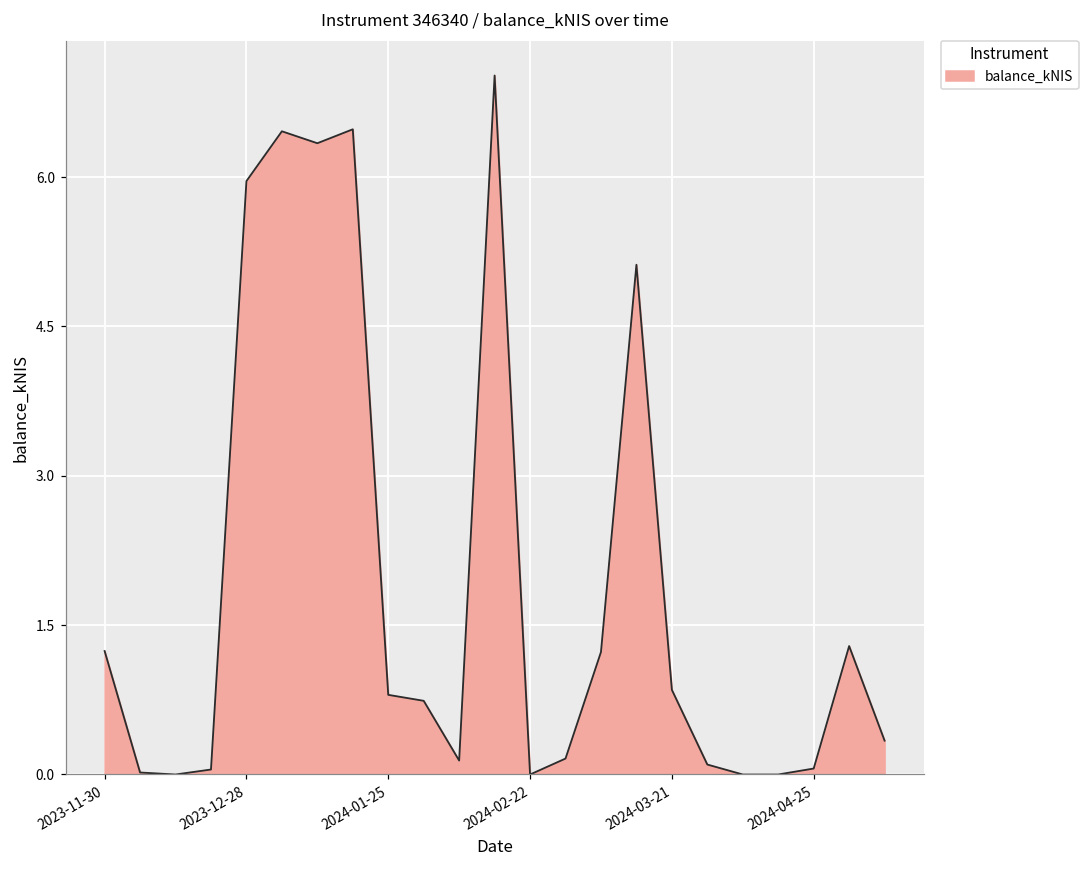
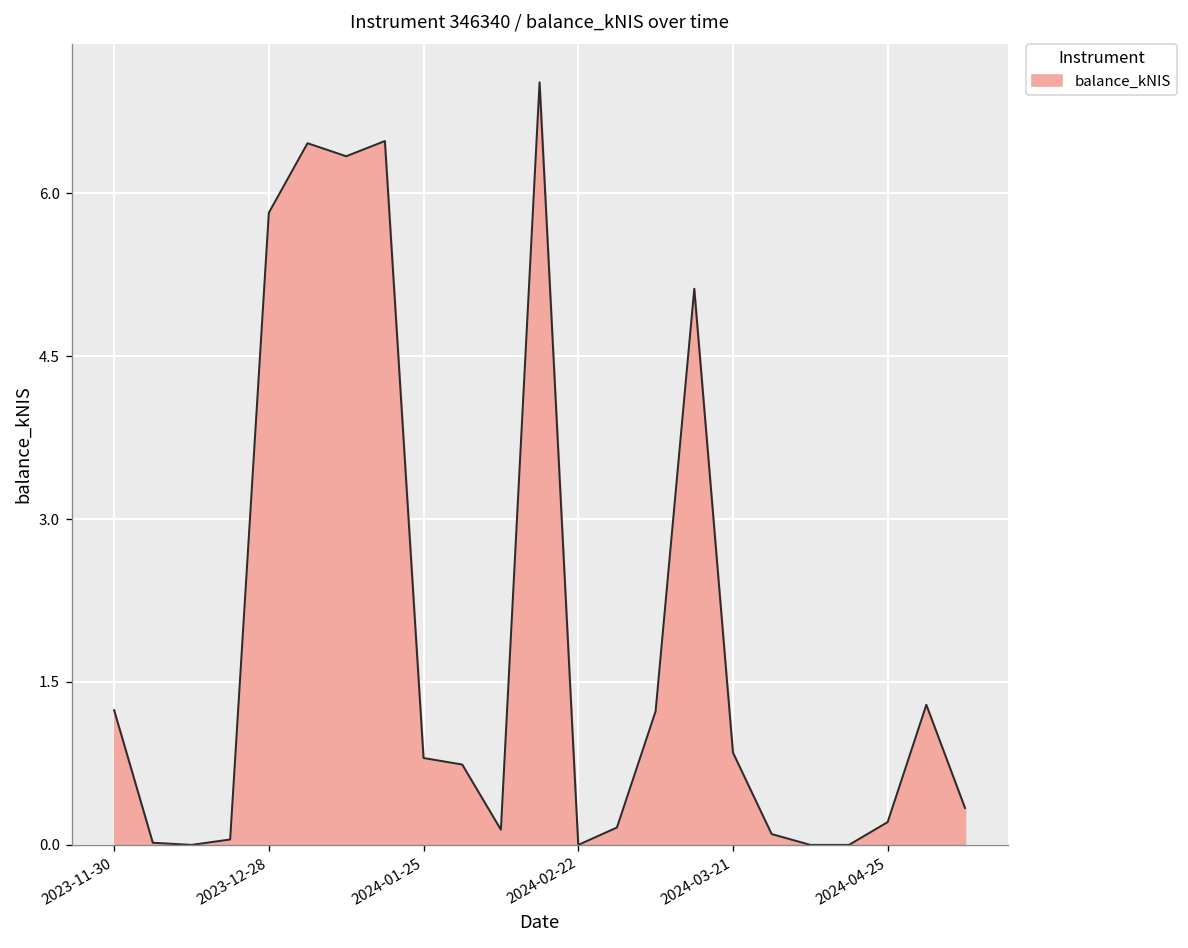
  {
    "2023-11-30": 1.2,
-   "2023-12-28": 6.0,
+   "2023-12-28": 5.8,
    "2024-01-25": 0.8,
    "2024-02-22": 0.0,
    "2024-03-21": 0.9,
-   "2024-04-25": 0.1
+   "2024-04-25": 0.2
  }
